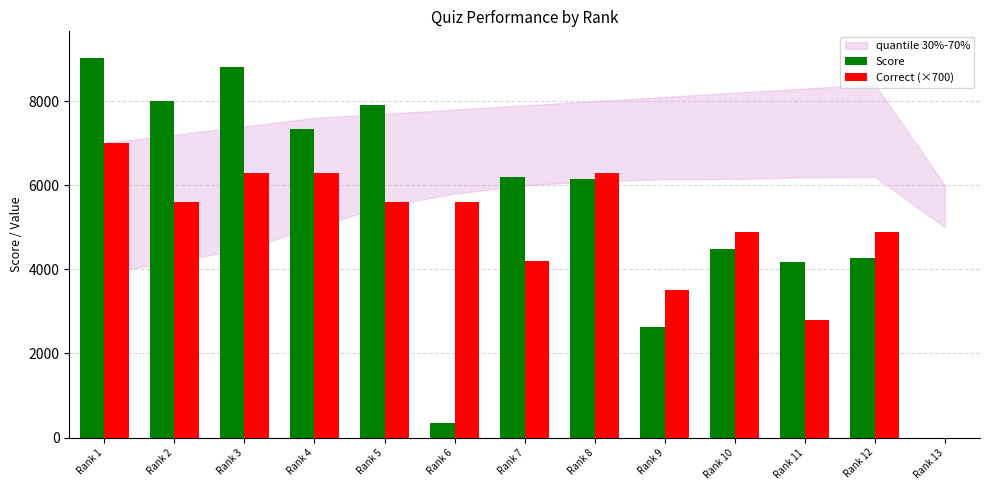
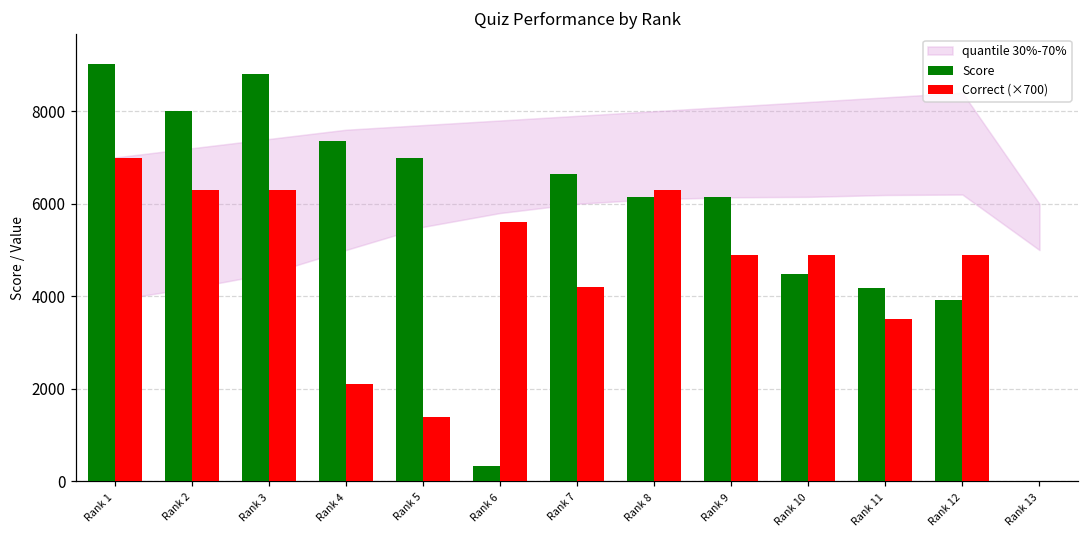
  {
    "Score": {
      "Rank 1": 9000,
      "Rank 2": 8000,
      "Rank 3": 8800,
      "Rank 4": 7300,
-     "Rank 5": 7900,
+     "Rank 5": 7000,
      "Rank 6": 300,
-     "Rank 7": 6200,
+     "Rank 7": 6600,
      "Rank 8": 6100,
-     "Rank 9": 2600,
+     "Rank 9": 6100,
      "Rank 10": 4500,
      "Rank 11": 4200,
-     "Rank 12": 4300,
+     "Rank 12": 3900,
      "Rank 13": 0
    },
    "Correct (×700)": {
      "Rank 1": 7000,
-     "Rank 2": 5600,
+     "Rank 2": 6300,
      "Rank 3": 6300,
-     "Rank 4": 6300,
-     "Rank 5": 5600,
+     "Rank 4": 2100,
+     "Rank 5": 1400,
      "Rank 6": 5600,
      "Rank 7": 4200,
      "Rank 8": 6300,
-     "Rank 9": 3500,
+     "Rank 9": 4900,
      "Rank 10": 4900,
-     "Rank 11": 2800,
+     "Rank 11": 3500,
      "Rank 12": 4900,
      "Rank 13": 0
    }
  }
